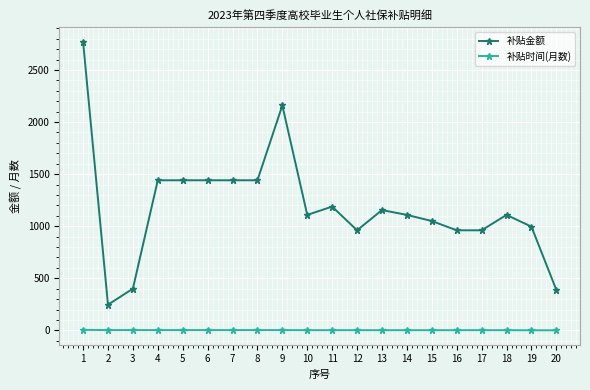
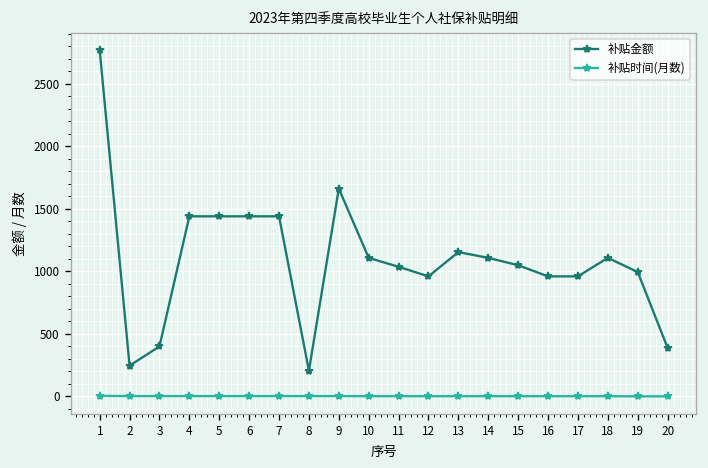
  {
    "补贴金额": {
      "1": 2770,
      "2": 250,
      "3": 400,
      "4": 1440,
      "5": 1440,
      "6": 1440,
      "7": 1440,
-     "8": 1440,
-     "9": 2160,
+     "8": 210,
+     "9": 1660,
      "10": 1110,
-     "11": 1190,
+     "11": 1040,
      "12": 960,
      "13": 1160,
      "14": 1110,
      "15": 1050,
      "16": 960,
      "17": 960,
      "18": 1110,
      "19": 1000,
      "20": 390
    },
    "补贴时间(月数)": {
      "1": 10,
      "2": 0,
      "3": 0,
      "4": 0,
      "5": 0,
      "6": 0,
      "7": 0,
      "8": 0,
      "9": 0,
      "10": 0,
      "11": 0,
      "12": 0,
      "13": 0,
      "14": 0,
      "15": 0,
      "16": 0,
      "17": 0,
      "18": 0,
      "19": 0,
      "20": 0
    }
  }
